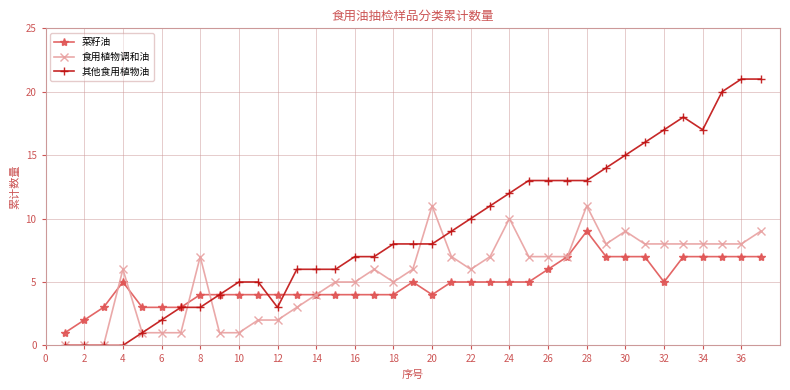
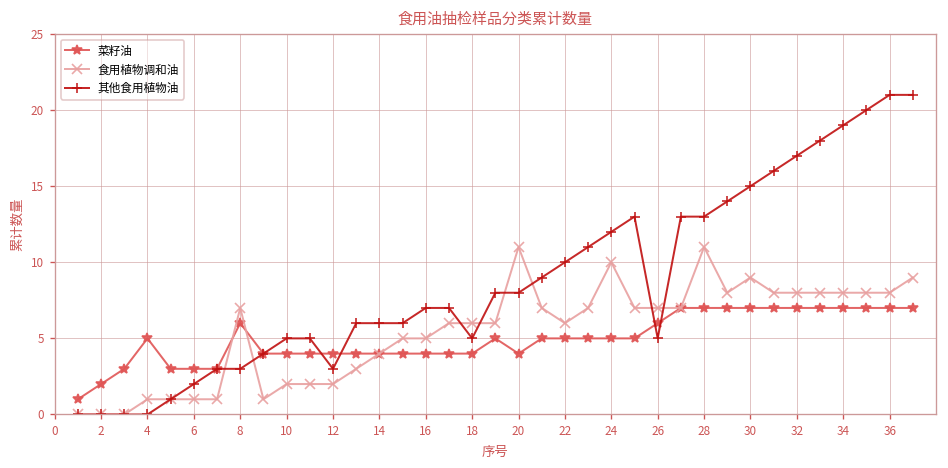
  {
    "菜籽油": {
      "2": 2,
      "4": 5,
      "6": 3,
-     "8": 4,
+     "8": 6,
      "10": 4,
      "12": 4,
      "16": 4,
      "18": 4,
      "20": 4,
      "22": 5,
      "24": 5,
      "26": 6,
-     "28": 9,
+     "28": 7,
      "30": 7,
-     "32": 5,
+     "32": 7,
      "34": 7,
      "36": 7
    },
    "食用植物调和油": {
-     "4": 6,
+     "4": 1,
      "6": 1,
      "8": 7,
-     "10": 1,
+     "10": 2,
      "12": 2,
      "16": 5,
-     "18": 5,
+     "18": 6,
      "20": 11,
      "22": 6,
      "24": 10,
      "26": 7,
      "28": 11,
      "30": 9,
      "32": 8,
      "34": 8,
      "36": 8
    },
    "其他食用植物油": {
      "4": 0,
      "6": 2,
      "8": 3,
      "10": 5,
      "12": 3,
      "14": 6,
      "16": 7,
-     "18": 8,
+     "18": 5,
      "20": 8,
      "22": 10,
      "24": 12,
-     "26": 13,
+     "26": 5,
      "28": 13,
      "30": 15,
      "32": 17,
-     "34": 17,
+     "34": 19,
      "36": 21
    }
  }
